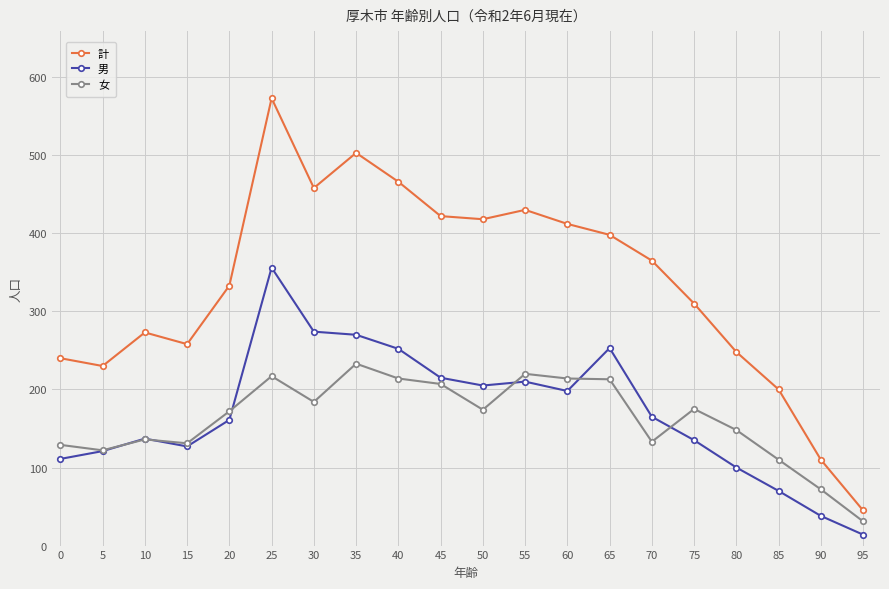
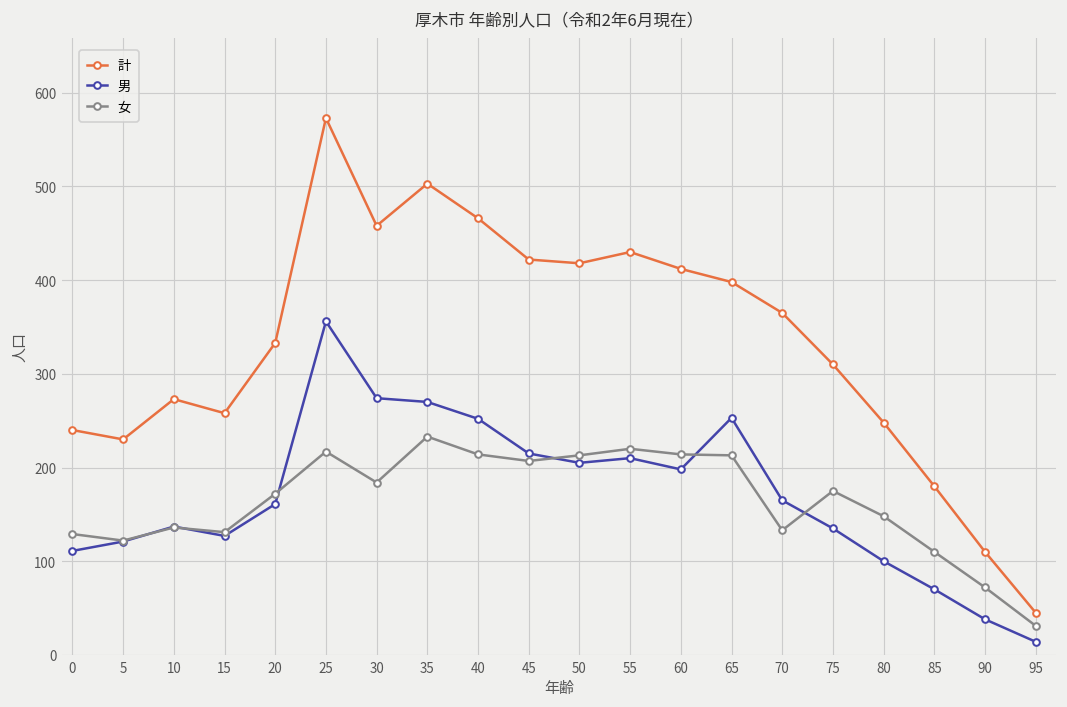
  {
    "計": {
      "0": 240,
      "5": 230,
      "10": 270,
      "15": 260,
      "20": 330,
      "25": 570,
      "30": 460,
      "35": 500,
      "40": 470,
      "45": 420,
      "50": 420,
      "55": 430,
      "60": 410,
      "65": 400,
      "70": 370,
      "75": 310,
      "80": 250,
-     "85": 200,
+     "85": 180,
      "90": 110,
      "95": 50
    },
    "男": {
      "0": 110,
      "15": 130,
      "20": 160,
      "25": 360,
      "30": 270,
      "35": 270,
      "40": 250,
      "45": 220,
      "50": 210,
      "55": 210,
      "60": 200,
      "65": 250,
      "70": 170,
      "75": 140,
      "80": 100,
      "85": 70,
      "90": 40,
      "95": 10
    },
    "女": {
      "0": 130,
      "15": 130,
      "20": 170,
      "25": 220,
      "30": 180,
      "35": 230,
      "40": 210,
      "45": 210,
-     "50": 170,
+     "50": 210,
      "55": 220,
      "60": 210,
      "65": 210,
      "70": 130,
      "75": 180,
      "80": 150,
      "85": 110,
      "90": 70,
      "95": 30
    }
  }
